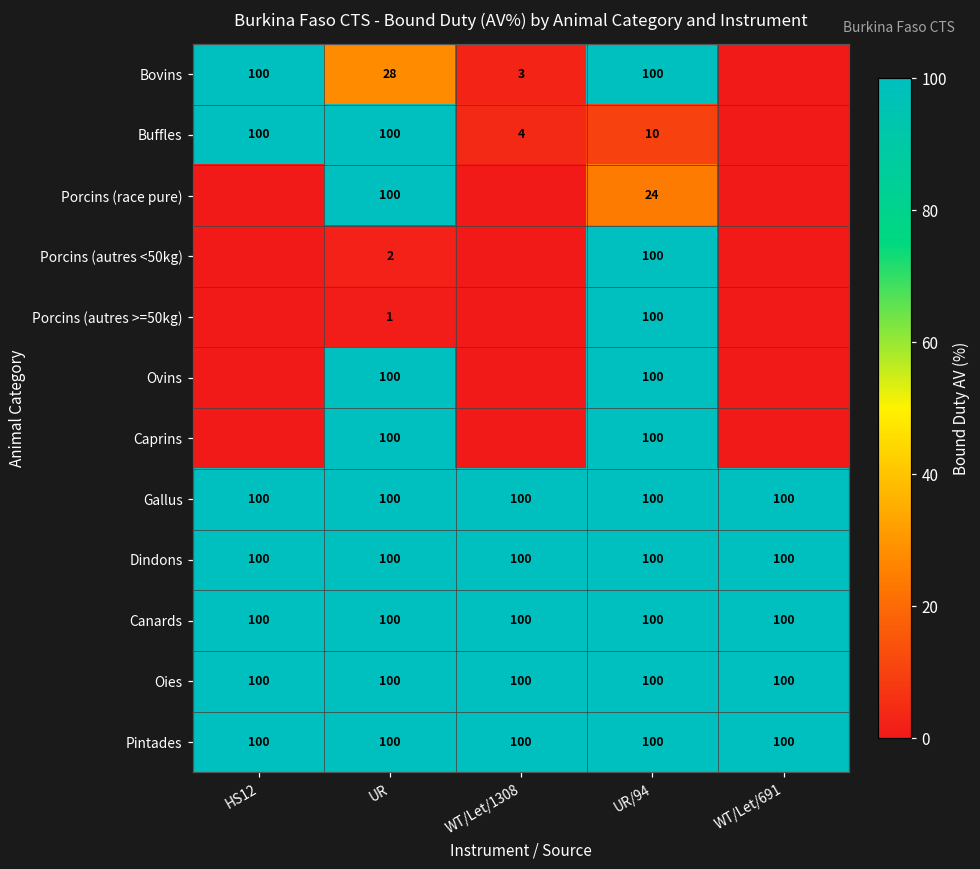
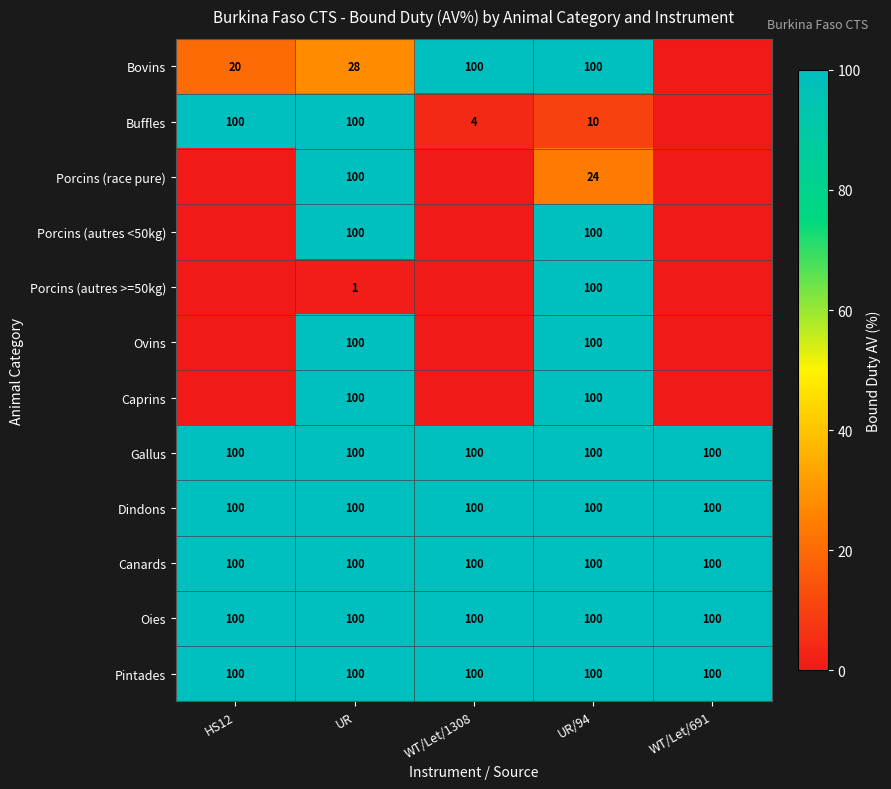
  {
    "Bovins": {
-     "HS12": 100,
+     "HS12": 20,
      "UR": 28,
-     "WT/Let/1308": 3,
+     "WT/Let/1308": 100,
      "UR/94": 100
    },
    "Buffles": {
      "HS12": 100,
      "UR": 100,
      "WT/Let/1308": 4,
      "UR/94": 10
    },
    "Porcins (race pure)": {
      "UR": 100,
      "UR/94": 24
    },
    "Porcins (autres <50kg)": {
-     "UR": 2,
+     "UR": 100,
      "UR/94": 100
    },
    "Porcins (autres >=50kg)": {
      "UR": 1,
      "UR/94": 100
    },
    "Ovins": {
      "UR": 100,
      "UR/94": 100
    },
    "Caprins": {
      "UR": 100,
      "UR/94": 100
    },
    "Gallus": {
      "HS12": 100,
      "UR": 100,
      "WT/Let/1308": 100,
      "UR/94": 100,
      "WT/Let/691": 100
    },
    "Dindons": {
      "HS12": 100,
      "UR": 100,
      "WT/Let/1308": 100,
      "UR/94": 100,
      "WT/Let/691": 100
    },
    "Canards": {
      "HS12": 100,
      "UR": 100,
      "WT/Let/1308": 100,
      "UR/94": 100,
      "WT/Let/691": 100
    },
    "Oies": {
      "HS12": 100,
      "UR": 100,
      "WT/Let/1308": 100,
      "UR/94": 100,
      "WT/Let/691": 100
    },
    "Pintades": {
      "HS12": 100,
      "UR": 100,
      "WT/Let/1308": 100,
      "UR/94": 100,
      "WT/Let/691": 100
    }
  }
